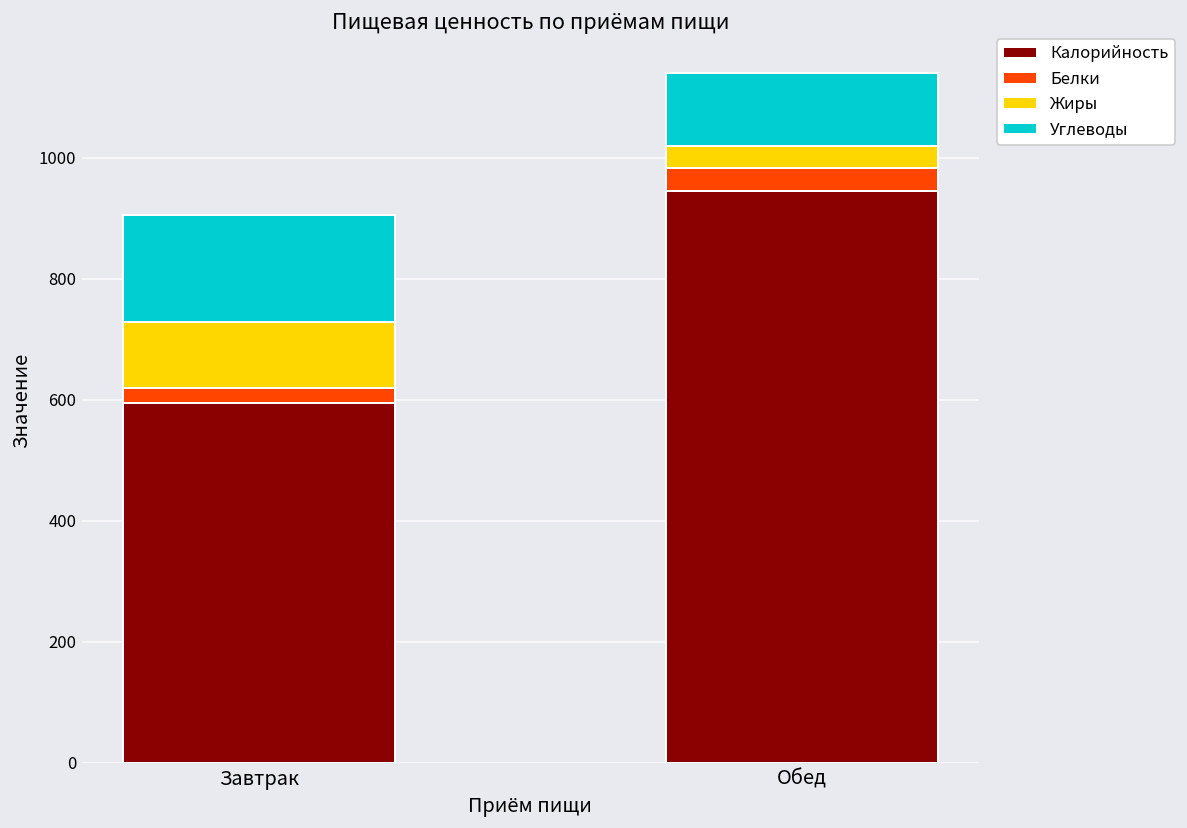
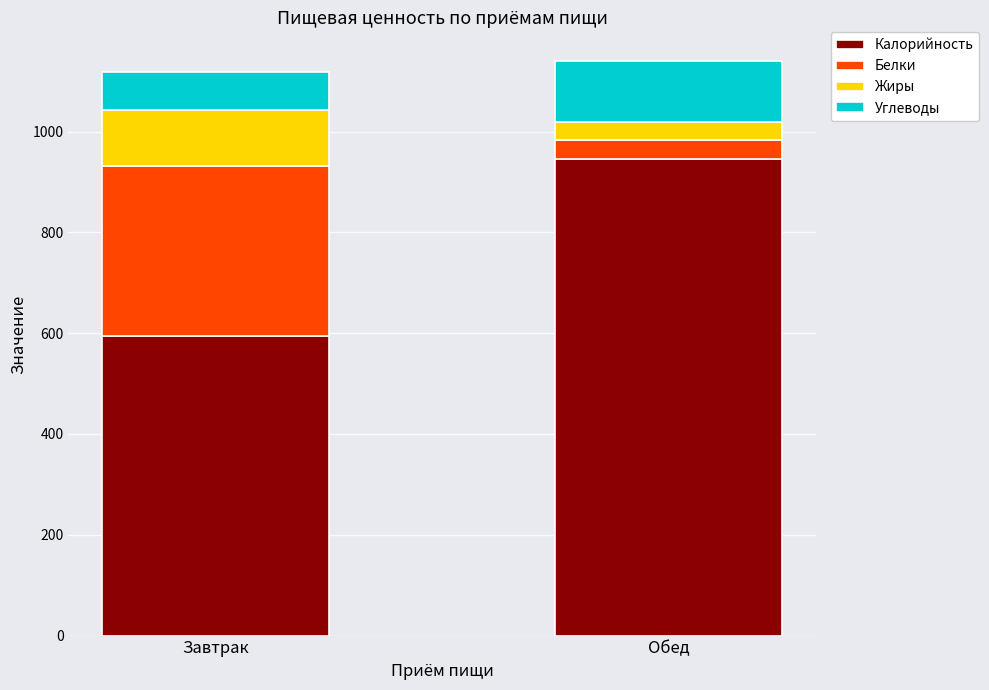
  {
    "Калорийность": {
      "Завтрак": 590,
      "Обед": 950
    },
    "Белки": {
-     "Завтрак": 30,
+     "Завтрак": 340,
      "Обед": 40
    },
    "Жиры": {
      "Завтрак": 110,
      "Обед": 40
    },
    "Углеводы": {
-     "Завтрак": 180,
+     "Завтрак": 80,
      "Обед": 120
    }
  }
